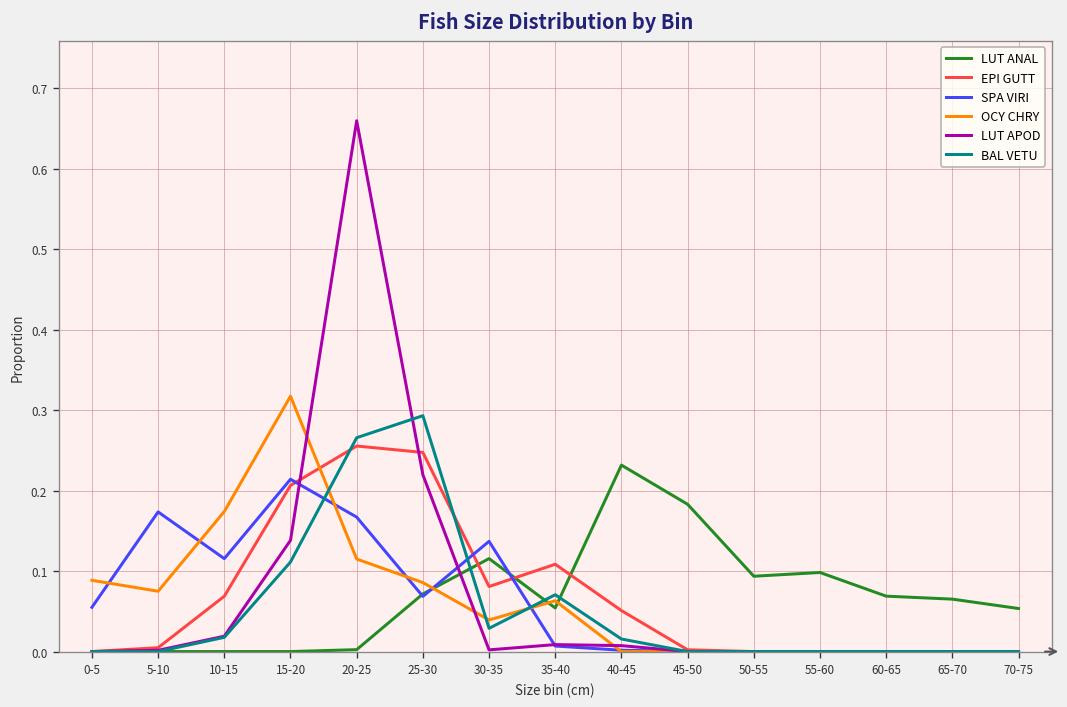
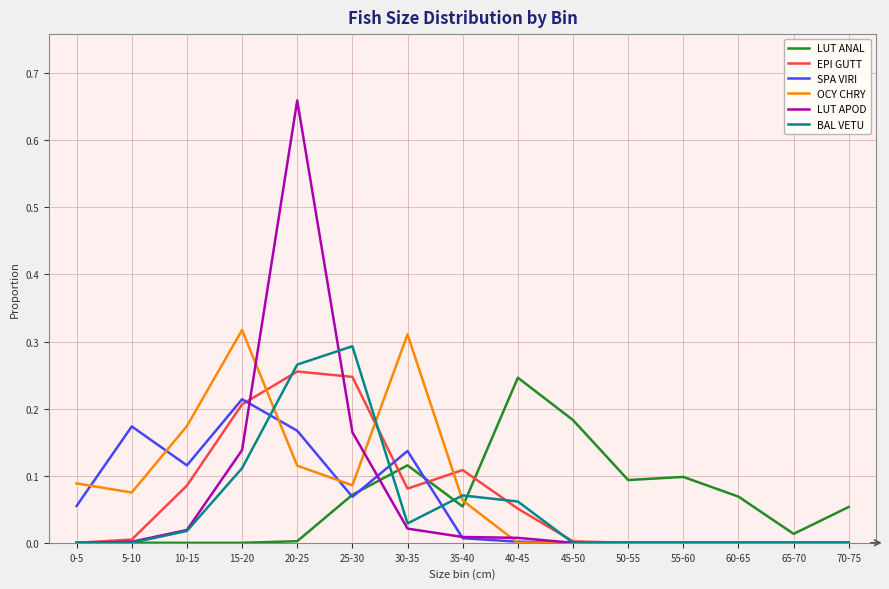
  {
    "LUT ANAL": {
      "10-15": 0.00,
      "15-20": 0.00,
      "20-25": 0.00,
      "30-35": 0.12,
      "35-40": 0.05,
-     "40-45": 0.23,
+     "40-45": 0.25,
      "45-50": 0.18,
      "50-55": 0.09,
      "55-60": 0.10,
      "60-65": 0.07,
-     "65-70": 0.07,
+     "65-70": 0.01,
      "70-75": 0.05
    },
    "EPI GUTT": {
-     "10-15": 0.07,
+     "10-15": 0.09,
      "15-20": 0.21,
      "20-25": 0.26,
      "25-30": 0.25,
      "30-35": 0.08,
      "35-40": 0.11,
      "40-45": 0.05
    },
    "SPA VIRI": {
      "0-5": 0.05,
      "5-10": 0.17,
      "10-15": 0.12,
      "15-20": 0.21,
      "20-25": 0.17,
      "30-35": 0.14
    },
    "OCY CHRY": {
      "0-5": 0.09,
      "5-10": 0.07,
      "10-15": 0.17,
      "15-20": 0.32,
      "20-25": 0.11,
      "25-30": 0.09,
-     "30-35": 0.04,
+     "30-35": 0.31,
      "35-40": 0.06
    },
    "LUT APOD": {
      "15-20": 0.14,
      "20-25": 0.66,
-     "25-30": 0.22,
-     "30-35": 0.00,
+     "25-30": 0.16,
+     "30-35": 0.02,
      "40-45": 0.01
    },
    "BAL VETU": {
      "15-20": 0.11,
      "20-25": 0.27,
      "25-30": 0.29,
      "30-35": 0.03,
      "35-40": 0.07,
-     "40-45": 0.02
+     "40-45": 0.06
    }
  }
